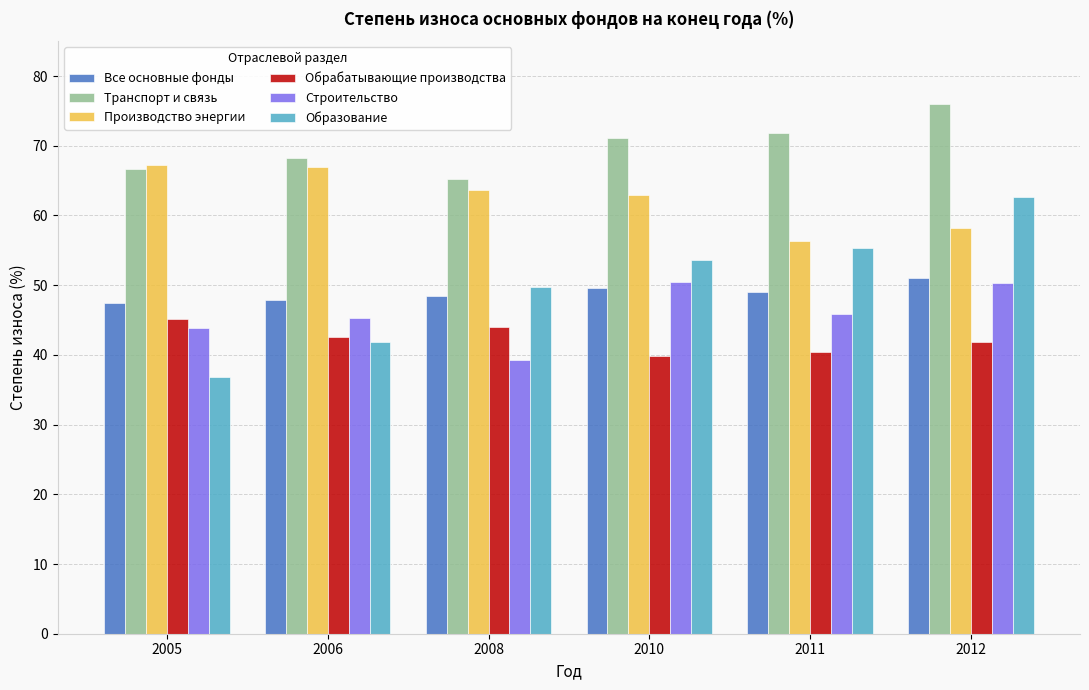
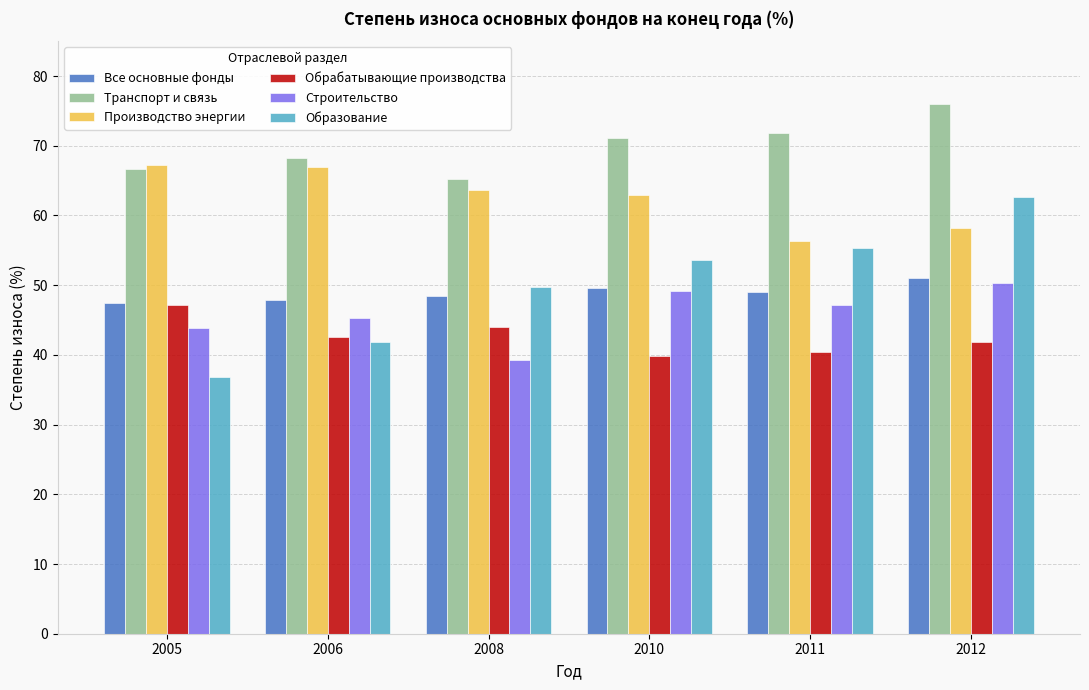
  {
    "Транспорт и связь": {
      "2005": 67,
      "2006": 68,
      "2008": 65,
      "2010": 71,
      "2011": 72,
      "2012": 76
    },
    "Производство энергии": {
      "2005": 67,
      "2006": 67,
      "2008": 64,
      "2010": 63,
      "2011": 56,
      "2012": 58
    },
    "Обрабатывающие производства": {
-     "2005": 45,
+     "2005": 47,
      "2006": 43,
      "2008": 44,
      "2010": 40,
      "2011": 40,
      "2012": 42
    },
    "Строительство": {
      "2005": 44,
      "2006": 45,
      "2008": 39,
-     "2010": 50,
-     "2011": 46,
+     "2010": 49,
+     "2011": 47,
      "2012": 50
    }
  }
